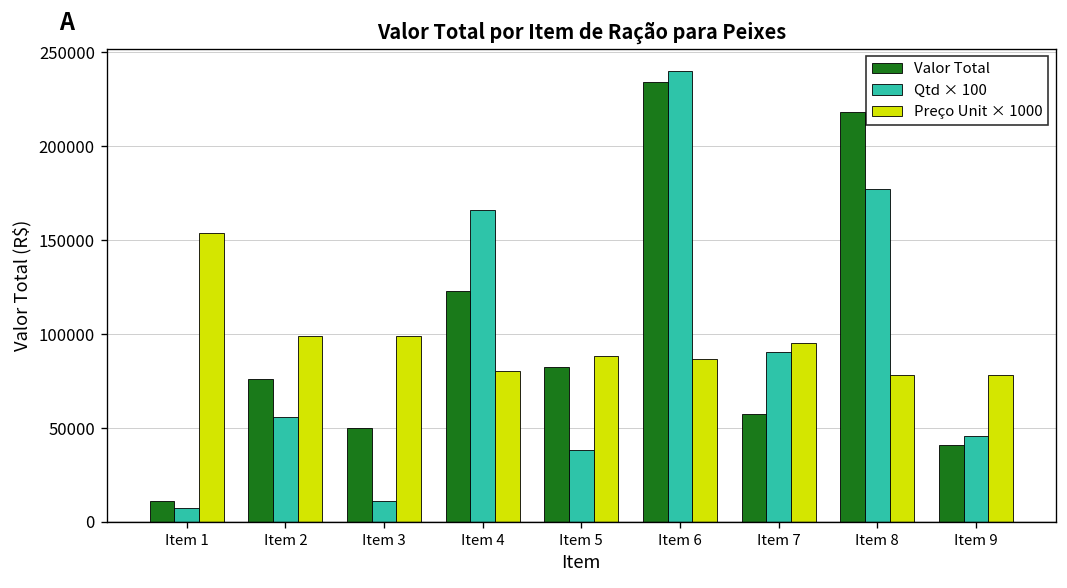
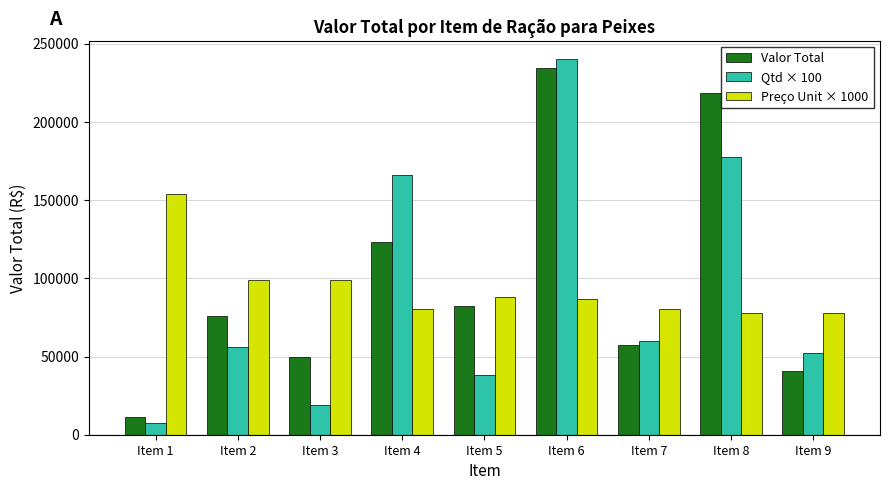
  {
    "Valor Total": {
      "Item 1": 11000,
      "Item 2": 76000,
      "Item 3": 50000,
      "Item 4": 123000,
      "Item 5": 83000,
      "Item 6": 234000,
      "Item 7": 57000,
      "Item 8": 219000,
      "Item 9": 41000
    },
    "Qtd × 100": {
      "Item 1": 7000,
      "Item 2": 56000,
-     "Item 3": 11000,
+     "Item 3": 19000,
      "Item 4": 166000,
      "Item 5": 38000,
      "Item 6": 240000,
-     "Item 7": 90000,
+     "Item 7": 60000,
      "Item 8": 177000,
-     "Item 9": 46000
+     "Item 9": 53000
    },
    "Preço Unit × 1000": {
      "Item 1": 154000,
      "Item 2": 99000,
      "Item 3": 99000,
      "Item 4": 80000,
      "Item 5": 88000,
      "Item 6": 87000,
-     "Item 7": 95000,
+     "Item 7": 80000,
      "Item 8": 78000,
      "Item 9": 78000
    }
  }
